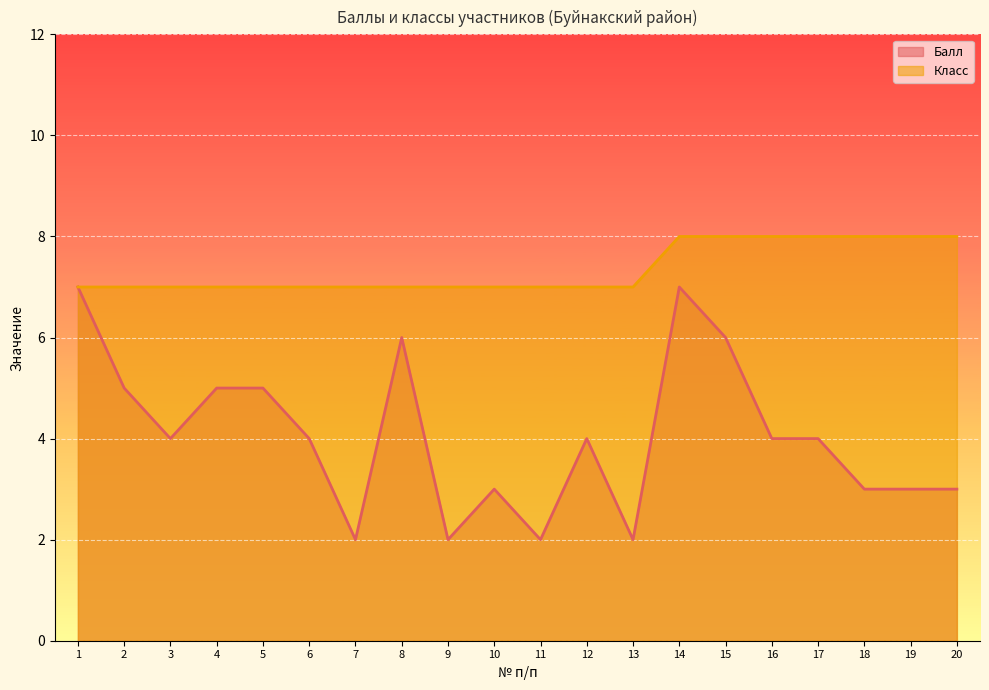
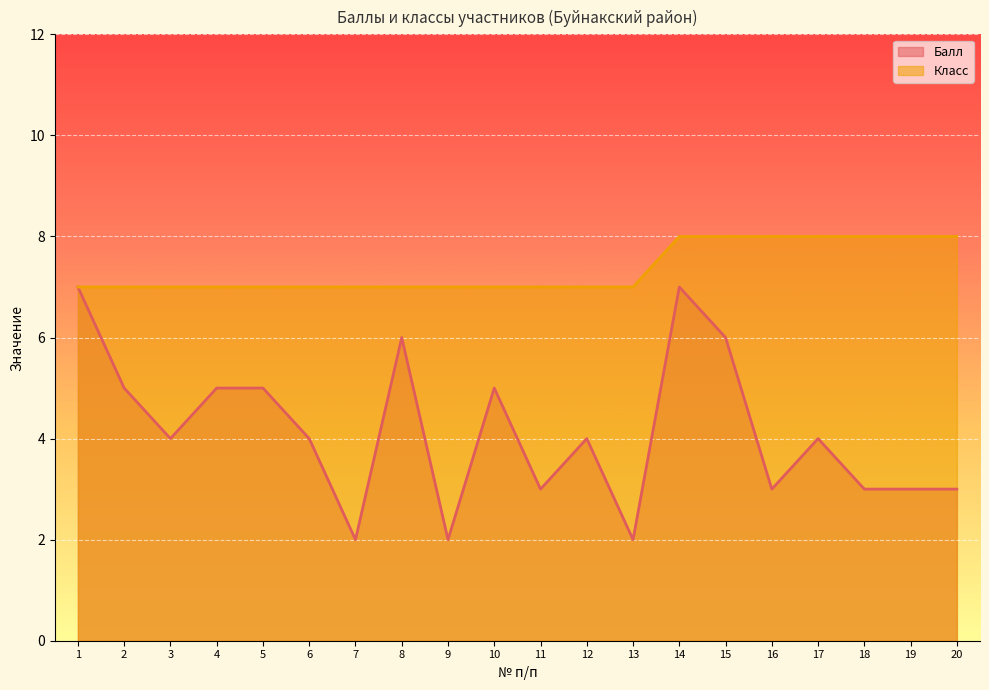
  {
    "Балл": {
      "2": 5,
      "3": 4,
      "4": 5,
      "5": 5,
      "6": 4,
      "7": 2,
      "8": 6,
      "9": 2,
-     "10": 3,
-     "11": 2,
+     "10": 5,
+     "11": 3,
      "12": 4,
      "13": 2,
      "14": 7,
      "15": 6,
-     "16": 4,
+     "16": 3,
      "17": 4,
      "18": 3,
      "19": 3,
      "20": 3
    },
    "Класс": {
      "2": 7,
      "3": 7,
      "4": 7,
      "5": 7,
      "6": 7,
      "7": 7,
      "8": 7,
      "9": 7,
      "10": 7,
      "11": 7,
      "12": 7,
      "13": 7,
      "14": 8,
      "15": 8,
      "16": 8,
      "17": 8,
      "18": 8,
      "19": 8,
      "20": 8
    }
  }
